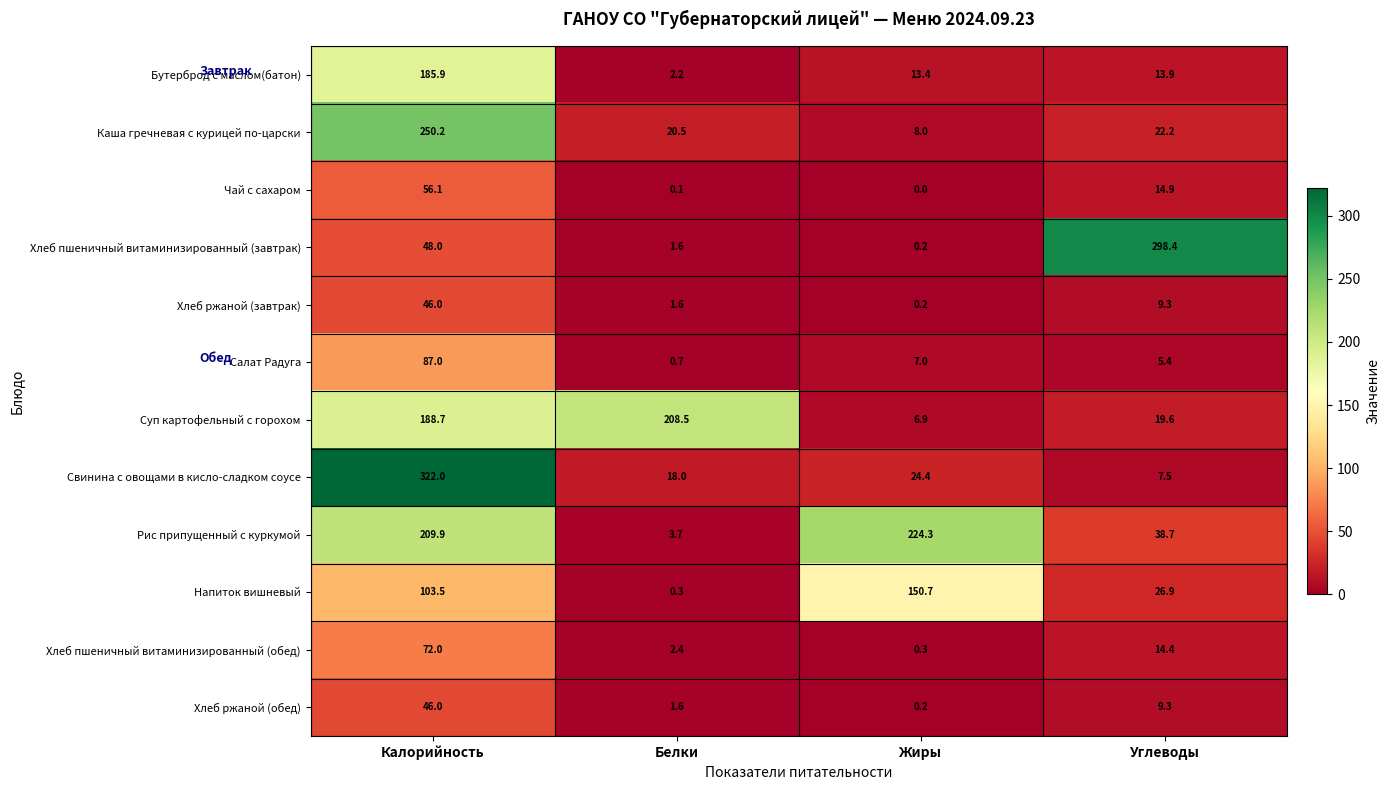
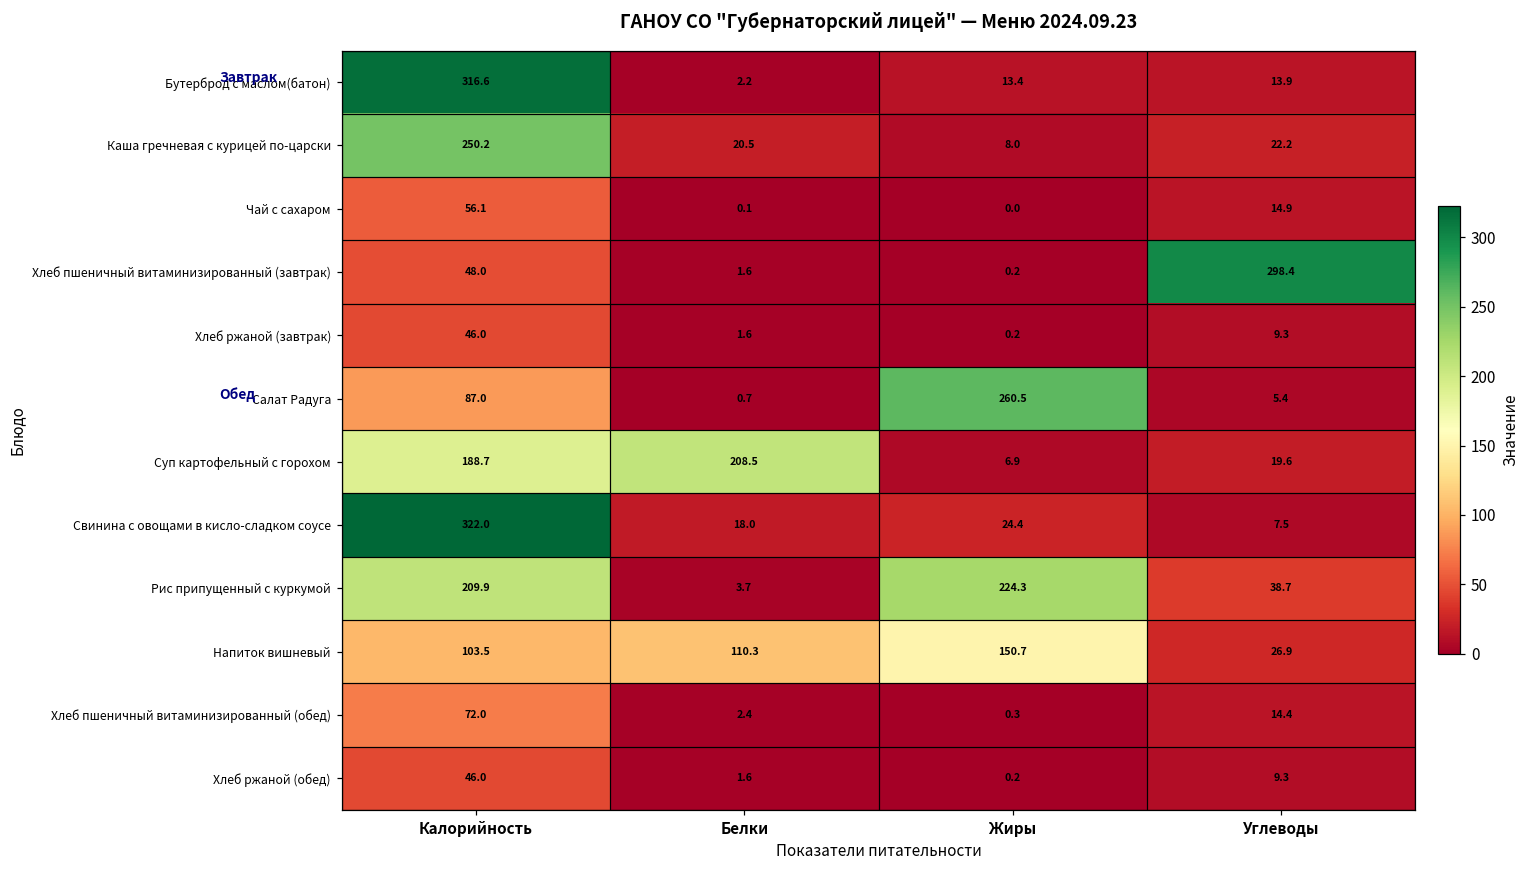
  {
    "Бутерброд с маслом(батон)": {
-     "Калорийность": 185.9,
+     "Калорийность": 316.6,
      "Белки": 2.2,
      "Жиры": 13.4,
      "Углеводы": 13.9
    },
    "Каша гречневая с курицей по-царски": {
      "Калорийность": 250.2,
      "Белки": 20.5,
      "Жиры": 8.0,
      "Углеводы": 22.2
    },
    "Чай с сахаром": {
      "Калорийность": 56.1,
      "Белки": 0.1,
      "Жиры": 0.0,
      "Углеводы": 14.9
    },
    "Хлеб пшеничный витаминизированный (завтрак)": {
      "Калорийность": 48.0,
      "Белки": 1.6,
      "Жиры": 0.2,
      "Углеводы": 298.4
    },
    "Хлеб ржаной (завтрак)": {
      "Калорийность": 46.0,
      "Белки": 1.6,
      "Жиры": 0.2,
      "Углеводы": 9.3
    },
    "Салат Радуга": {
      "Калорийность": 87.0,
      "Белки": 0.7,
-     "Жиры": 7.0,
+     "Жиры": 260.5,
      "Углеводы": 5.4
    },
    "Суп картофельный с горохом": {
      "Калорийность": 188.7,
      "Белки": 208.5,
      "Жиры": 6.9,
      "Углеводы": 19.6
    },
    "Свинина с овощами в кисло-сладком соусе": {
      "Калорийность": 322.0,
      "Белки": 18.0,
      "Жиры": 24.4,
      "Углеводы": 7.5
    },
    "Рис припущенный с куркумой": {
      "Калорийность": 209.9,
      "Белки": 3.7,
      "Жиры": 224.3,
      "Углеводы": 38.7
    },
    "Напиток вишневый": {
      "Калорийность": 103.5,
-     "Белки": 0.3,
+     "Белки": 110.3,
      "Жиры": 150.7,
      "Углеводы": 26.9
    },
    "Хлеб пшеничный витаминизированный (обед)": {
      "Калорийность": 72.0,
      "Белки": 2.4,
      "Жиры": 0.3,
      "Углеводы": 14.4
    },
    "Хлеб ржаной (обед)": {
      "Калорийность": 46.0,
      "Белки": 1.6,
      "Жиры": 0.2,
      "Углеводы": 9.3
    }
  }
